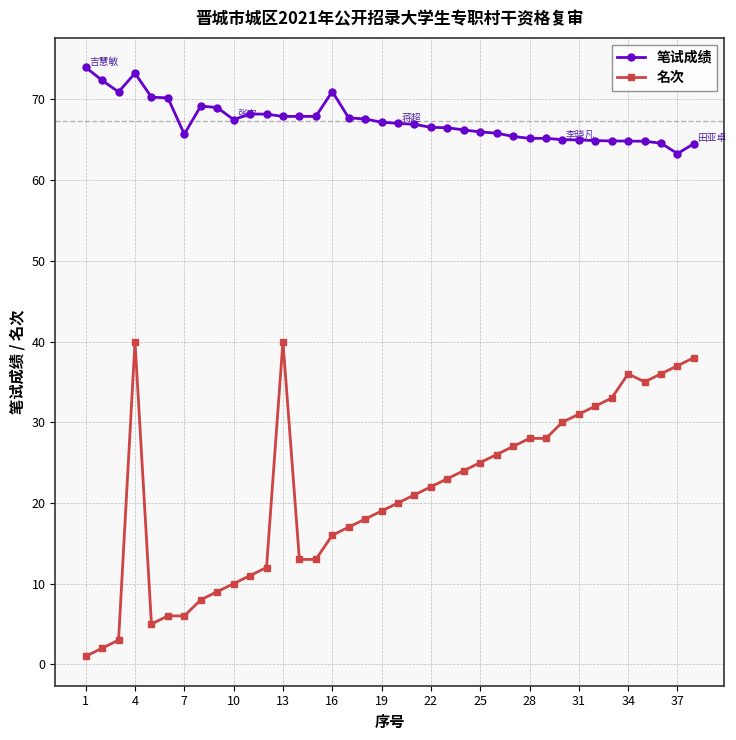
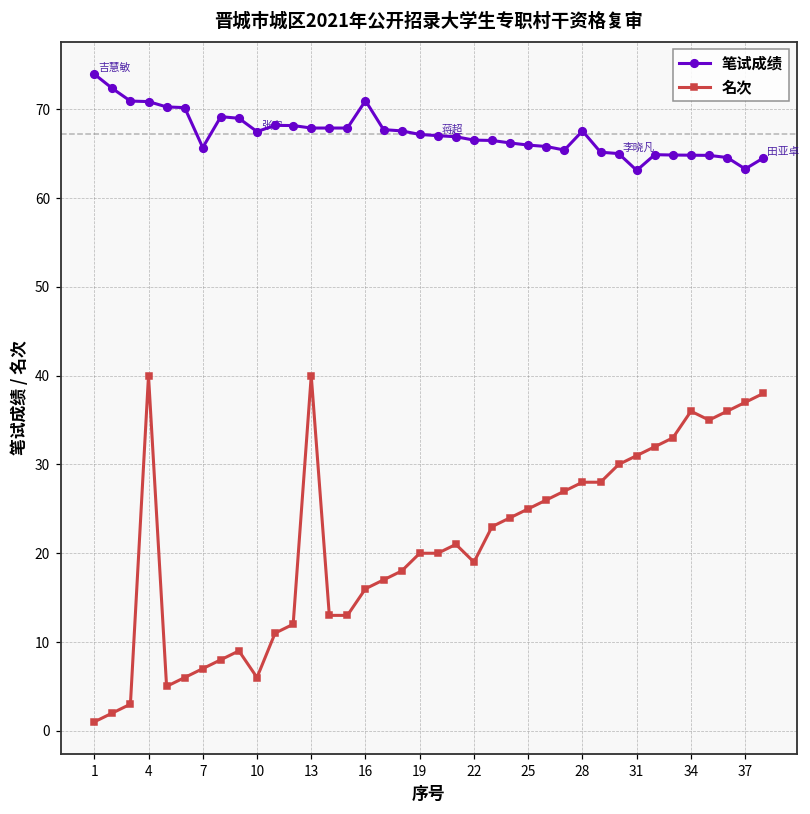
  {
    "笔试成绩": {
      "1": 74,
-     "4": 73,
+     "4": 71,
      "7": 66,
      "10": 68,
      "13": 68,
      "16": 71,
      "19": 67,
      "22": 67,
      "25": 66,
-     "28": 65,
-     "31": 65,
+     "28": 68,
+     "31": 63,
      "34": 65,
      "37": 63
    },
    "名次": {
      "1": 1,
      "4": 40,
-     "7": 6,
-     "10": 10,
+     "7": 7,
+     "10": 6,
      "13": 40,
      "16": 16,
-     "19": 19,
-     "22": 22,
+     "19": 20,
+     "22": 19,
      "25": 25,
      "28": 28,
      "31": 31,
      "34": 36,
      "37": 37
    }
  }
